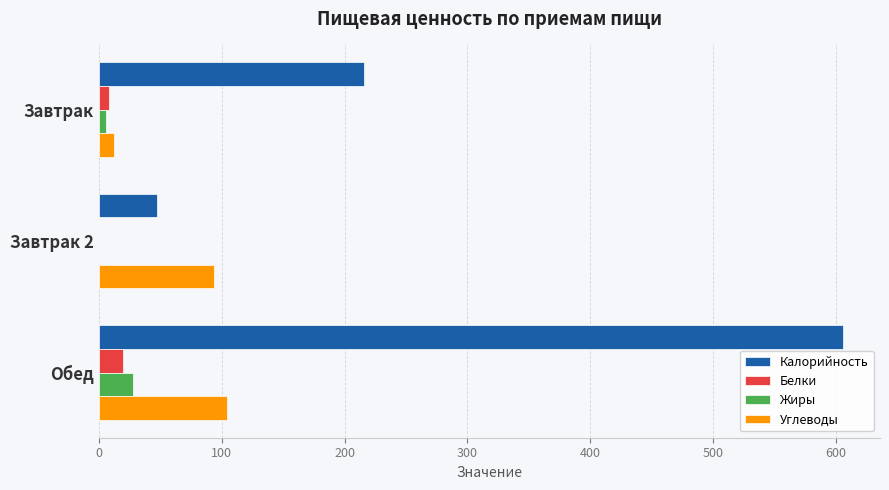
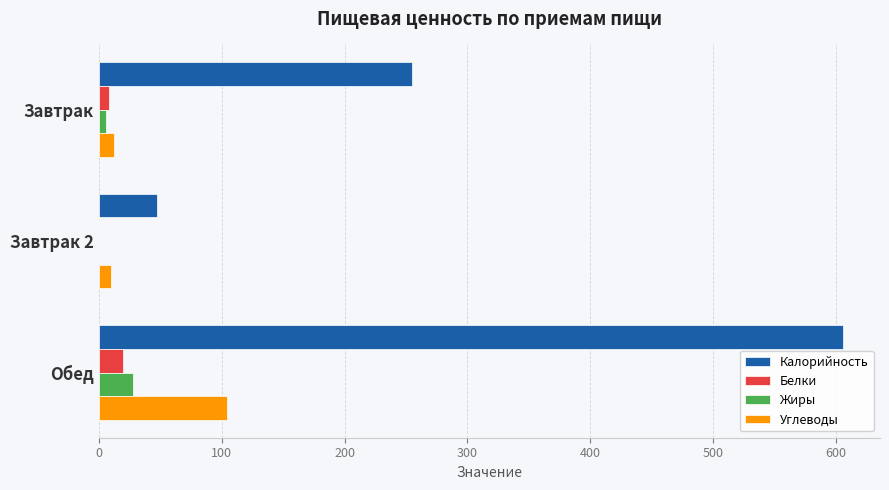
  {
    "Калорийность": {
-     "Завтрак": 216,
+     "Завтрак": 255,
      "Завтрак 2": 47,
      "Обед": 605
    },
    "Белки": {
      "Завтрак": 9,
      "Обед": 20
    },
    "Жиры": {
      "Завтрак": 6,
      "Обед": 28
    },
    "Углеводы": {
      "Завтрак": 12,
-     "Завтрак 2": 94,
+     "Завтрак 2": 10,
      "Обед": 104
    }
  }
